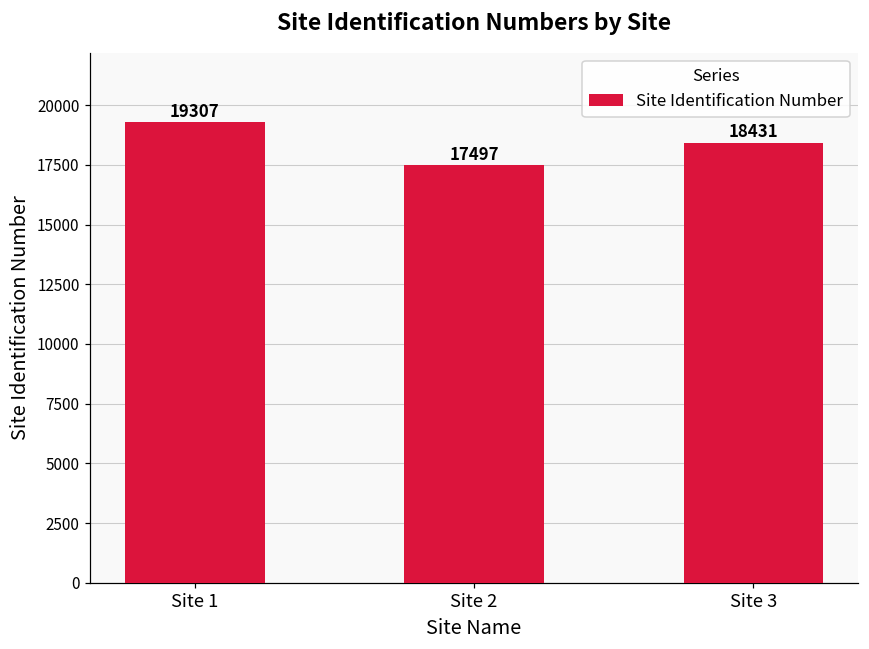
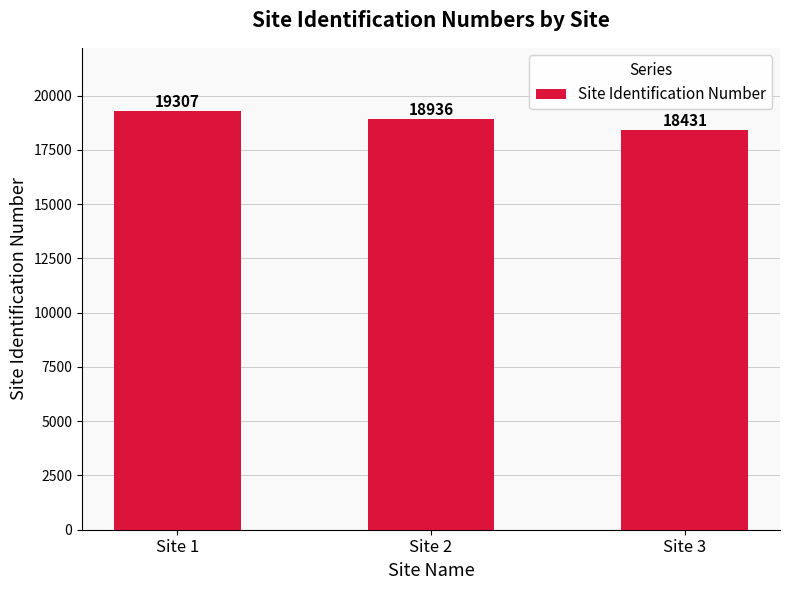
  {
    "Site 1": 19307,
-   "Site 2": 17497,
+   "Site 2": 18936,
    "Site 3": 18431
  }
